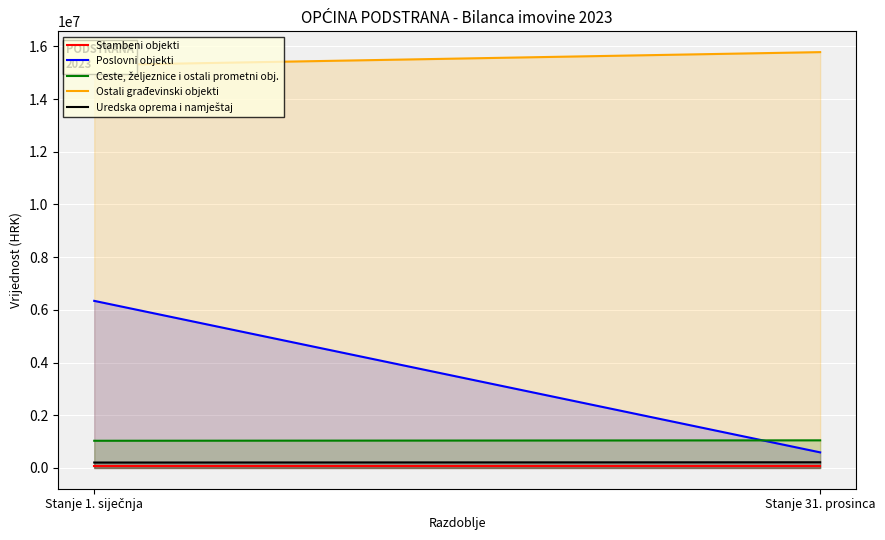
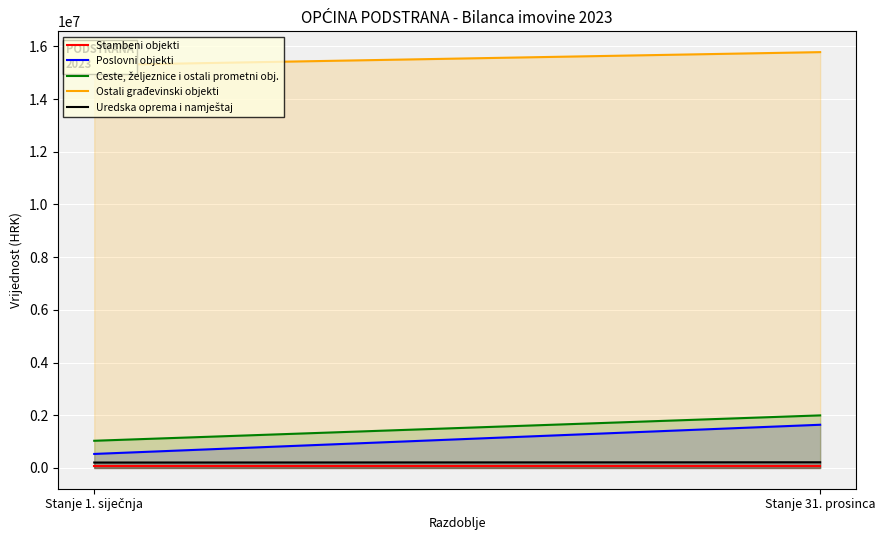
  {
    "Stambeni objekti": {
      "Stanje 1. siječnja": 100000,
      "Stanje 31. prosinca": 100000
    },
    "Poslovni objekti": {
-     "Stanje 1. siječnja": 6300000,
-     "Stanje 31. prosinca": 600000
+     "Stanje 1. siječnja": 500000,
+     "Stanje 31. prosinca": 1600000
    },
    "Ceste, željeznice i ostali prometni obj.": {
      "Stanje 1. siječnja": 1000000,
-     "Stanje 31. prosinca": 1000000
+     "Stanje 31. prosinca": 2000000
    },
    "Ostali građevinski objekti": {
      "Stanje 31. prosinca": 15800000
    },
    "Uredska oprema i namještaj": {
      "Stanje 1. siječnja": 200000,
      "Stanje 31. prosinca": 200000
    }
  }
